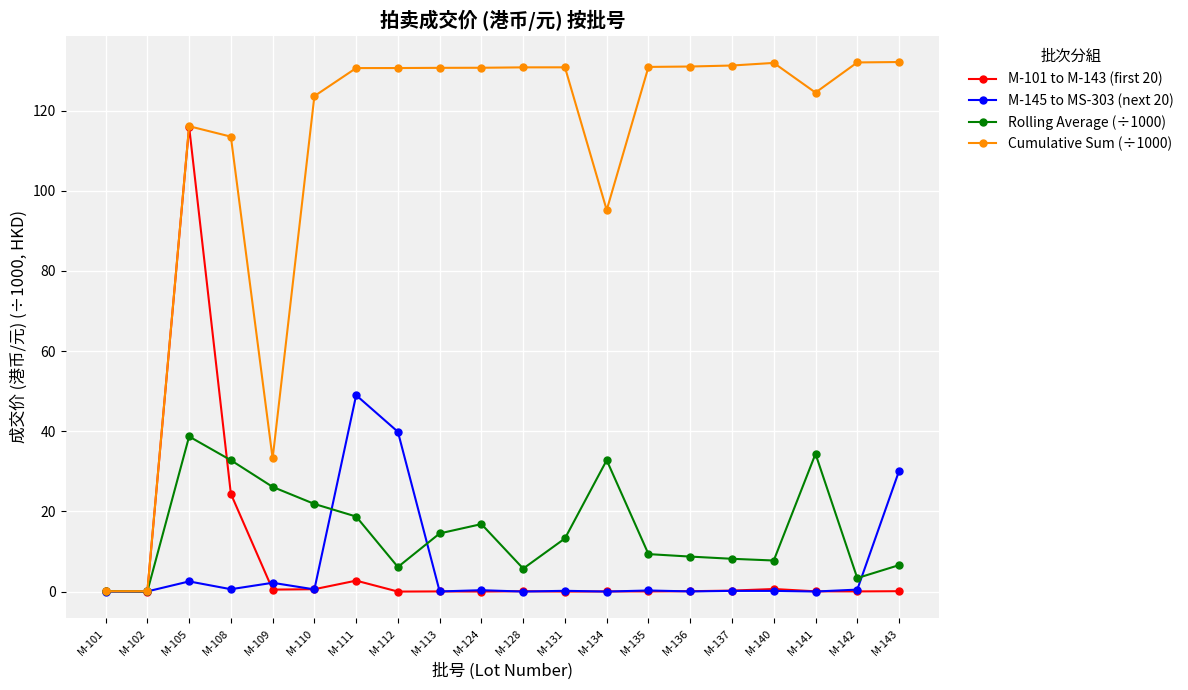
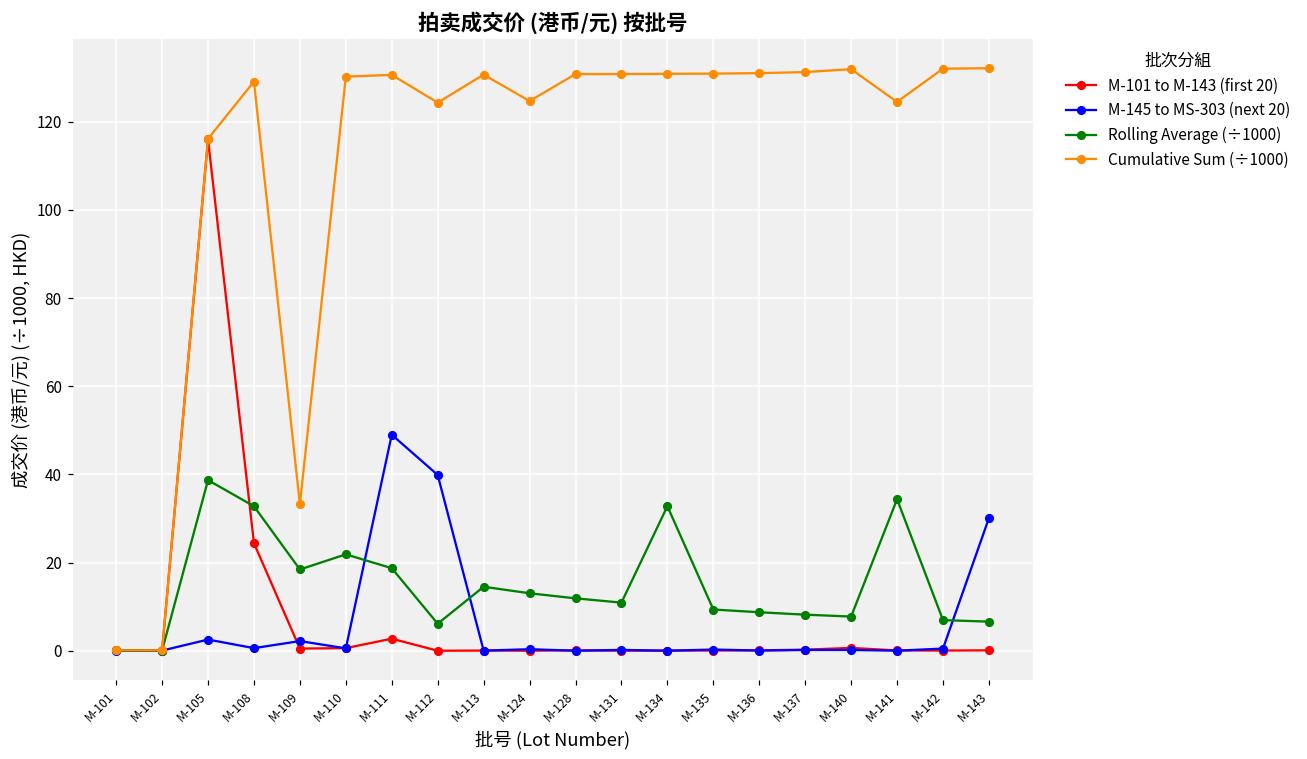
  {
    "M-101 to M-143 (first 20)": {
      "M-108": 24,
      "M-109": 1,
      "M-111": 3,
      "M-112": 0,
      "M-143": 0
    },
    "M-145 to MS-303 (next 20)": {
      "M-105": 3,
      "M-108": 1,
      "M-109": 2,
      "M-111": 49,
      "M-112": 40,
      "M-143": 30
    },
    "Rolling Average (÷1000)": {
      "M-105": 39,
      "M-108": 33,
-     "M-109": 26,
+     "M-109": 18,
      "M-110": 22,
      "M-111": 19,
      "M-112": 6,
      "M-113": 15,
-     "M-124": 17,
-     "M-128": 6,
-     "M-131": 13,
+     "M-124": 13,
+     "M-128": 12,
+     "M-131": 11,
      "M-134": 33,
      "M-135": 9,
      "M-136": 9,
      "M-137": 8,
      "M-140": 8,
      "M-141": 34,
-     "M-142": 3,
+     "M-142": 7,
      "M-143": 7
    },
    "Cumulative Sum (÷1000)": {
-     "M-108": 114,
+     "M-108": 129,
      "M-109": 33,
-     "M-110": 124,
+     "M-110": 130,
      "M-111": 131,
-     "M-112": 131,
+     "M-112": 124,
      "M-113": 131,
-     "M-124": 131,
+     "M-124": 125,
      "M-128": 131,
      "M-131": 131,
-     "M-134": 95,
+     "M-134": 131,
      "M-135": 131,
      "M-136": 131,
      "M-137": 131,
      "M-140": 132,
      "M-141": 124,
      "M-142": 132,
      "M-143": 132
    }
  }
